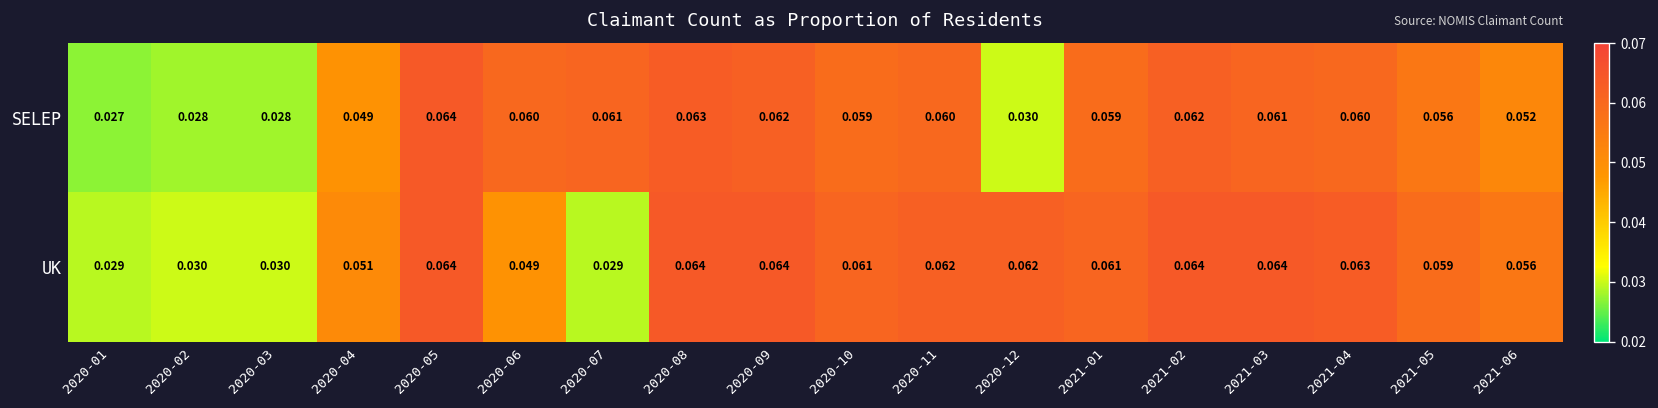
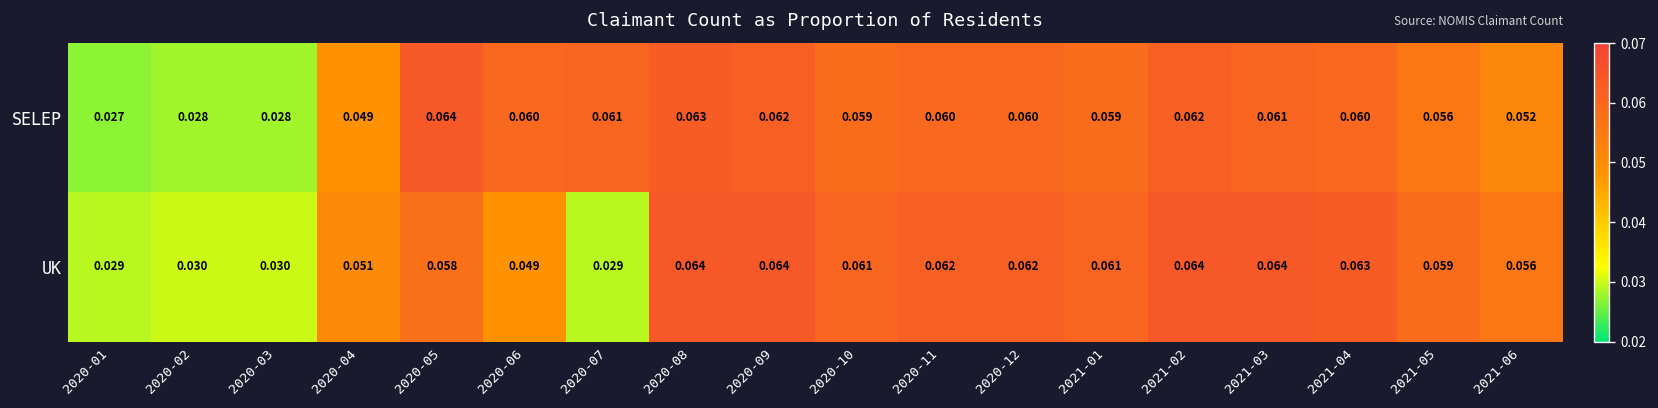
  {
    "SELEP": {
      "2020-01": 0.027,
      "2020-02": 0.028,
      "2020-03": 0.028,
      "2020-04": 0.049,
      "2020-05": 0.064,
      "2020-06": 0.060,
      "2020-07": 0.061,
      "2020-08": 0.063,
      "2020-09": 0.062,
      "2020-10": 0.059,
      "2020-11": 0.060,
-     "2020-12": 0.030,
+     "2020-12": 0.060,
      "2021-01": 0.059,
      "2021-02": 0.062,
      "2021-03": 0.061,
      "2021-04": 0.060,
      "2021-05": 0.056,
      "2021-06": 0.052
    },
    "UK": {
      "2020-01": 0.029,
      "2020-02": 0.030,
      "2020-03": 0.030,
      "2020-04": 0.051,
-     "2020-05": 0.064,
+     "2020-05": 0.058,
      "2020-06": 0.049,
      "2020-07": 0.029,
      "2020-08": 0.064,
      "2020-09": 0.064,
      "2020-10": 0.061,
      "2020-11": 0.062,
      "2020-12": 0.062,
      "2021-01": 0.061,
      "2021-02": 0.064,
      "2021-03": 0.064,
      "2021-04": 0.063,
      "2021-05": 0.059,
      "2021-06": 0.056
    }
  }
